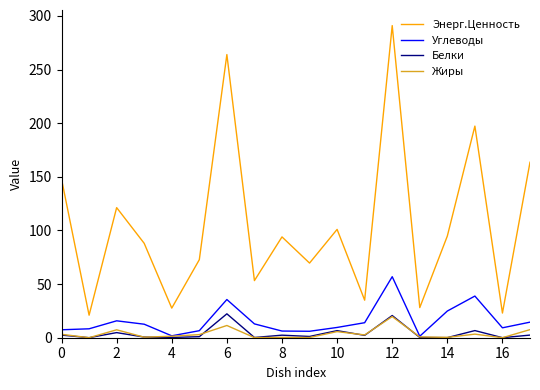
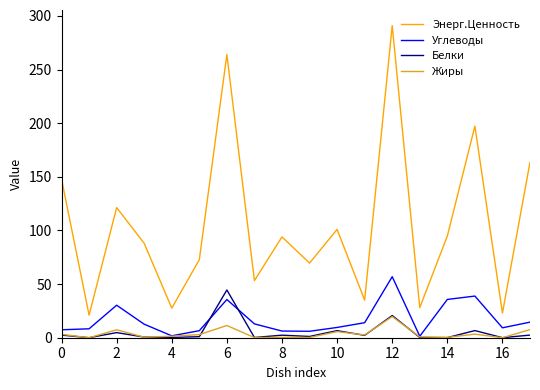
  {
    "Углеводы": {
      "0": 7,
-     "2": 16,
+     "2": 30,
      "6": 36,
      "8": 6,
      "10": 10,
      "12": 57,
-     "14": 25,
+     "14": 36,
      "16": 9
    },
    "Белки": {
      "2": 5,
-     "6": 22
+     "6": 45
    }
  }
